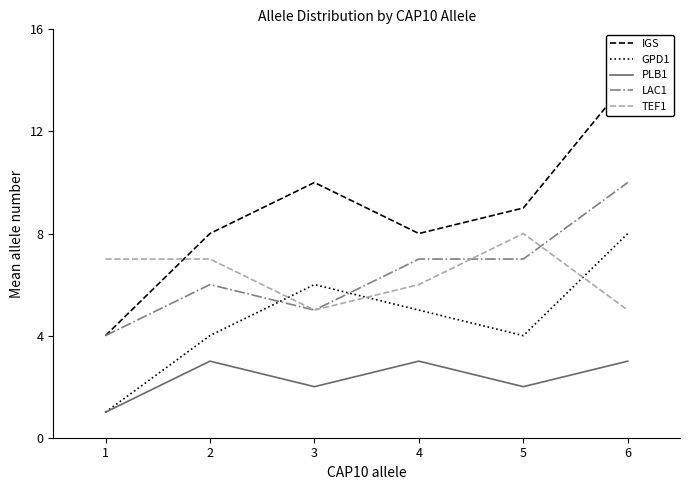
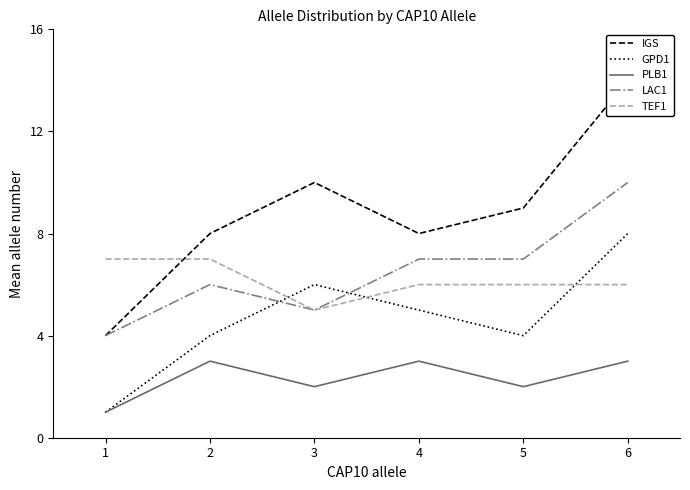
  {
    "TEF1": {
      "1": 7,
      "2": 7,
      "4": 6,
-     "5": 8,
-     "6": 5
+     "5": 6,
+     "6": 6
    }
  }
